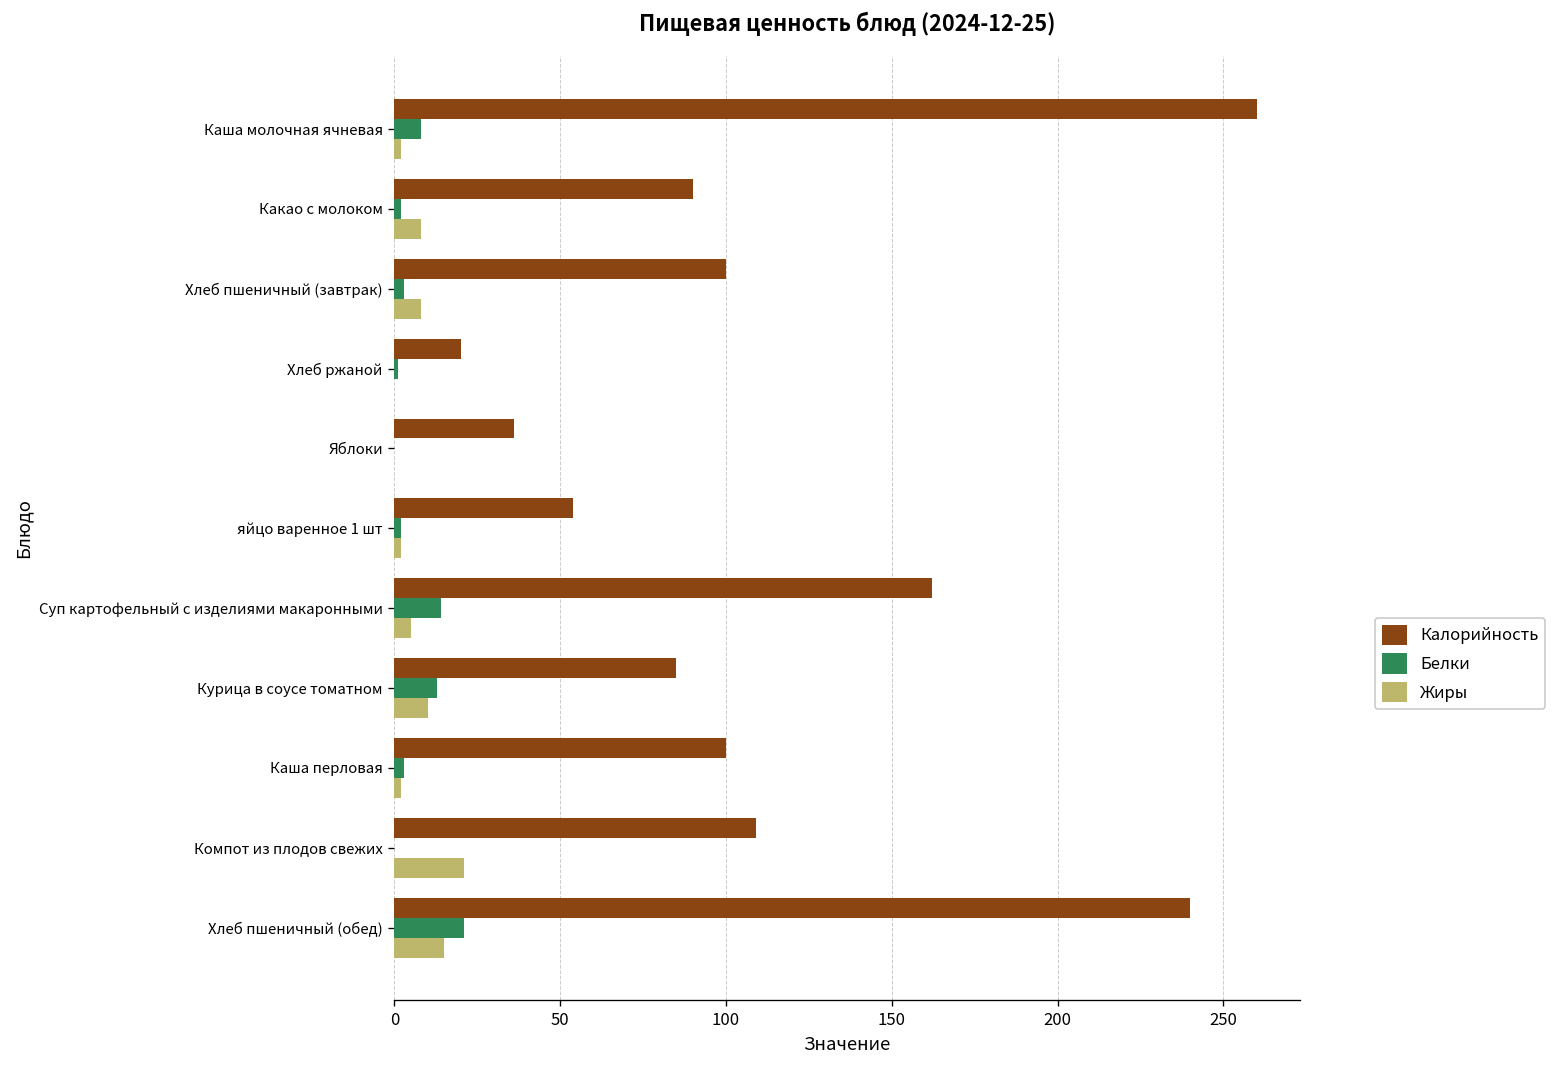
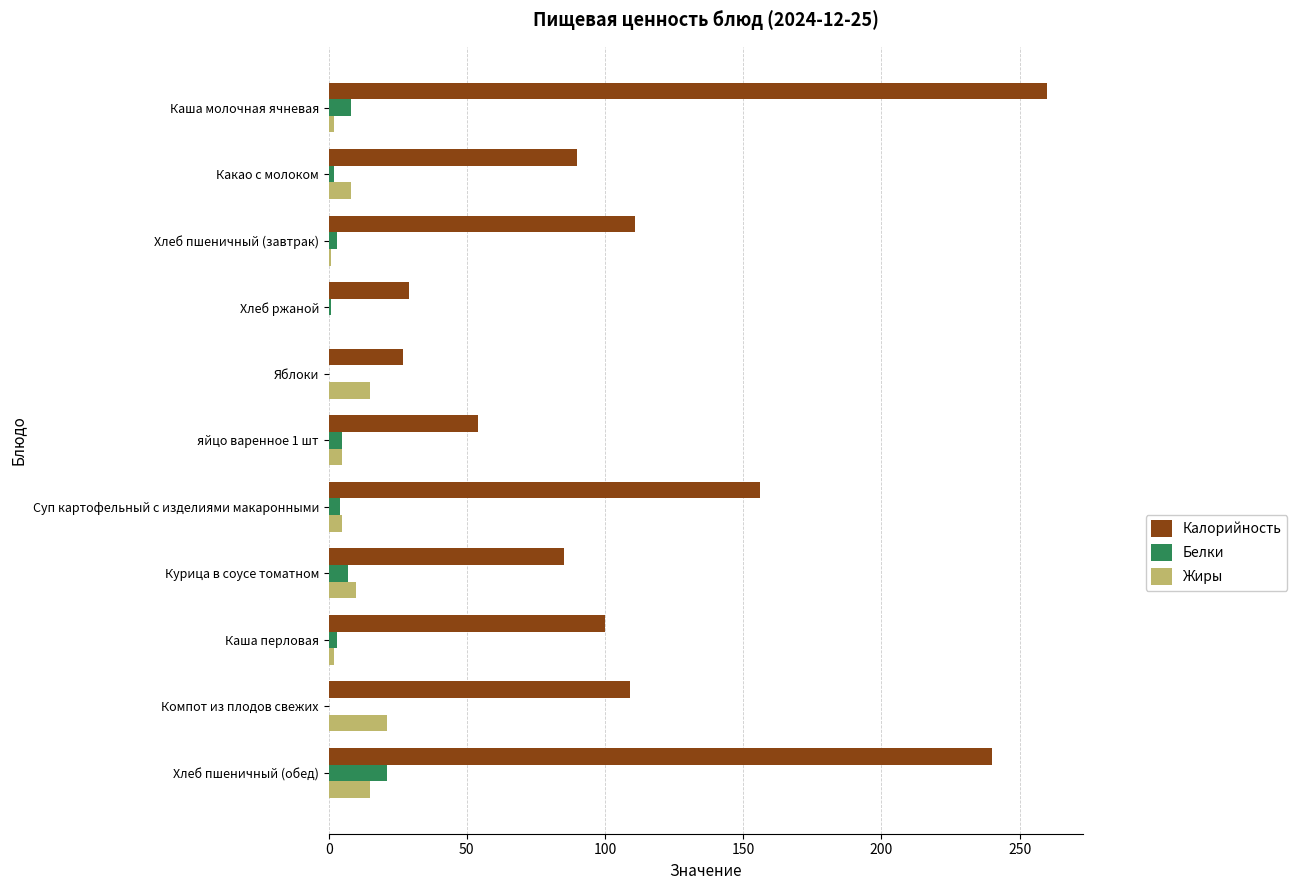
  {
    "Калорийность": {
      "Каша молочная ячневая": 260,
      "Какао с молоком": 90,
-     "Хлеб пшеничный (завтрак)": 100,
-     "Хлеб ржаной": 20,
-     "Яблоки": 36,
+     "Хлеб пшеничный (завтрак)": 111,
+     "Хлеб ржаной": 29,
+     "Яблоки": 27,
      "яйцо варенное 1 шт": 54,
-     "Суп картофельный с изделиями макаронными": 162,
+     "Суп картофельный с изделиями макаронными": 156,
      "Курица в соусе томатном": 85,
      "Каша перловая": 100,
      "Компот из плодов свежих": 109,
      "Хлеб пшеничный (обед)": 240
    },
    "Белки": {
      "Каша молочная ячневая": 8,
      "Какао с молоком": 2,
      "Хлеб пшеничный (завтрак)": 3,
      "Хлеб ржаной": 1,
      "Яблоки": 0,
-     "яйцо варенное 1 шт": 2,
-     "Суп картофельный с изделиями макаронными": 14,
-     "Курица в соусе томатном": 13,
+     "яйцо варенное 1 шт": 5,
+     "Суп картофельный с изделиями макаронными": 4,
+     "Курица в соусе томатном": 7,
      "Каша перловая": 3,
      "Компот из плодов свежих": 0,
      "Хлеб пшеничный (обед)": 21
    },
    "Жиры": {
      "Каша молочная ячневая": 2,
      "Какао с молоком": 8,
-     "Хлеб пшеничный (завтрак)": 8,
+     "Хлеб пшеничный (завтрак)": 1,
      "Хлеб ржаной": 0,
-     "Яблоки": 0,
-     "яйцо варенное 1 шт": 2,
+     "Яблоки": 15,
+     "яйцо варенное 1 шт": 5,
      "Суп картофельный с изделиями макаронными": 5,
      "Курица в соусе томатном": 10,
      "Каша перловая": 2,
      "Компот из плодов свежих": 21,
      "Хлеб пшеничный (обед)": 15
    }
  }
